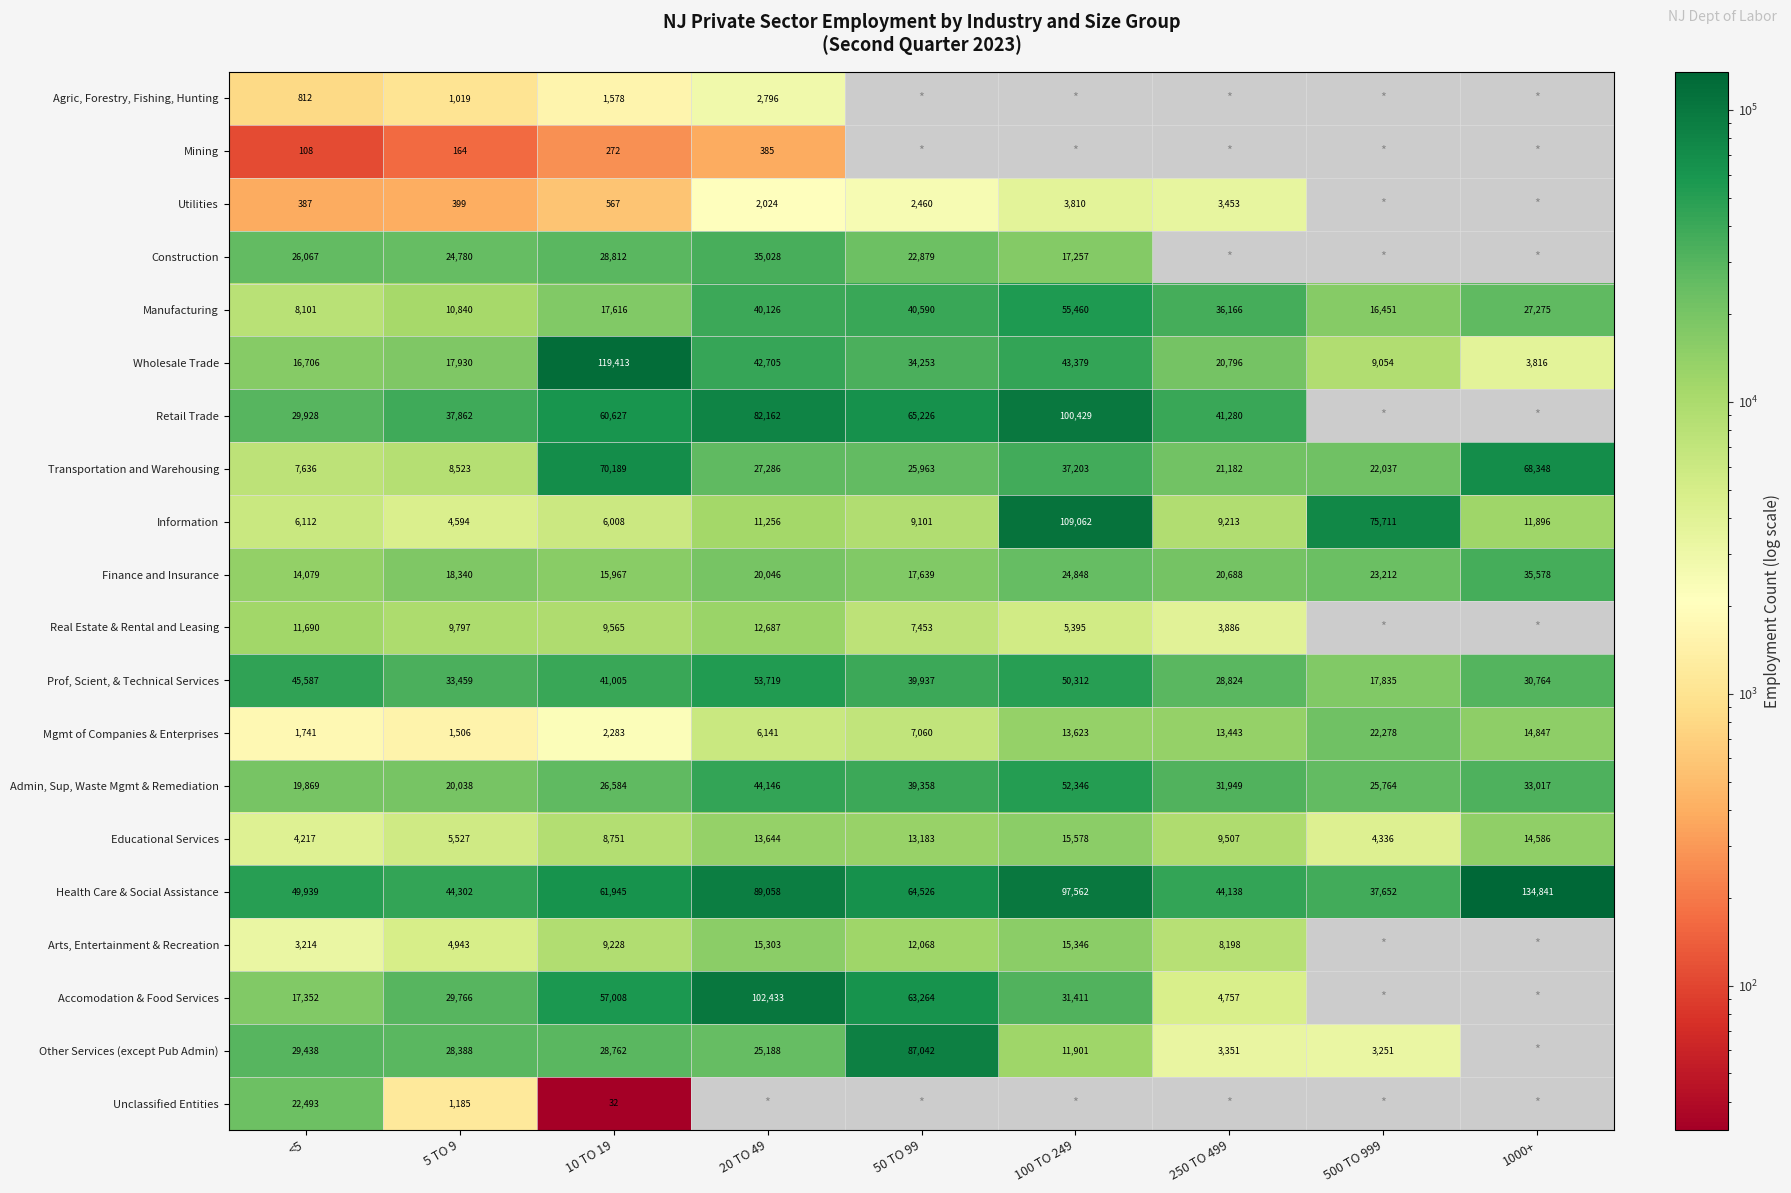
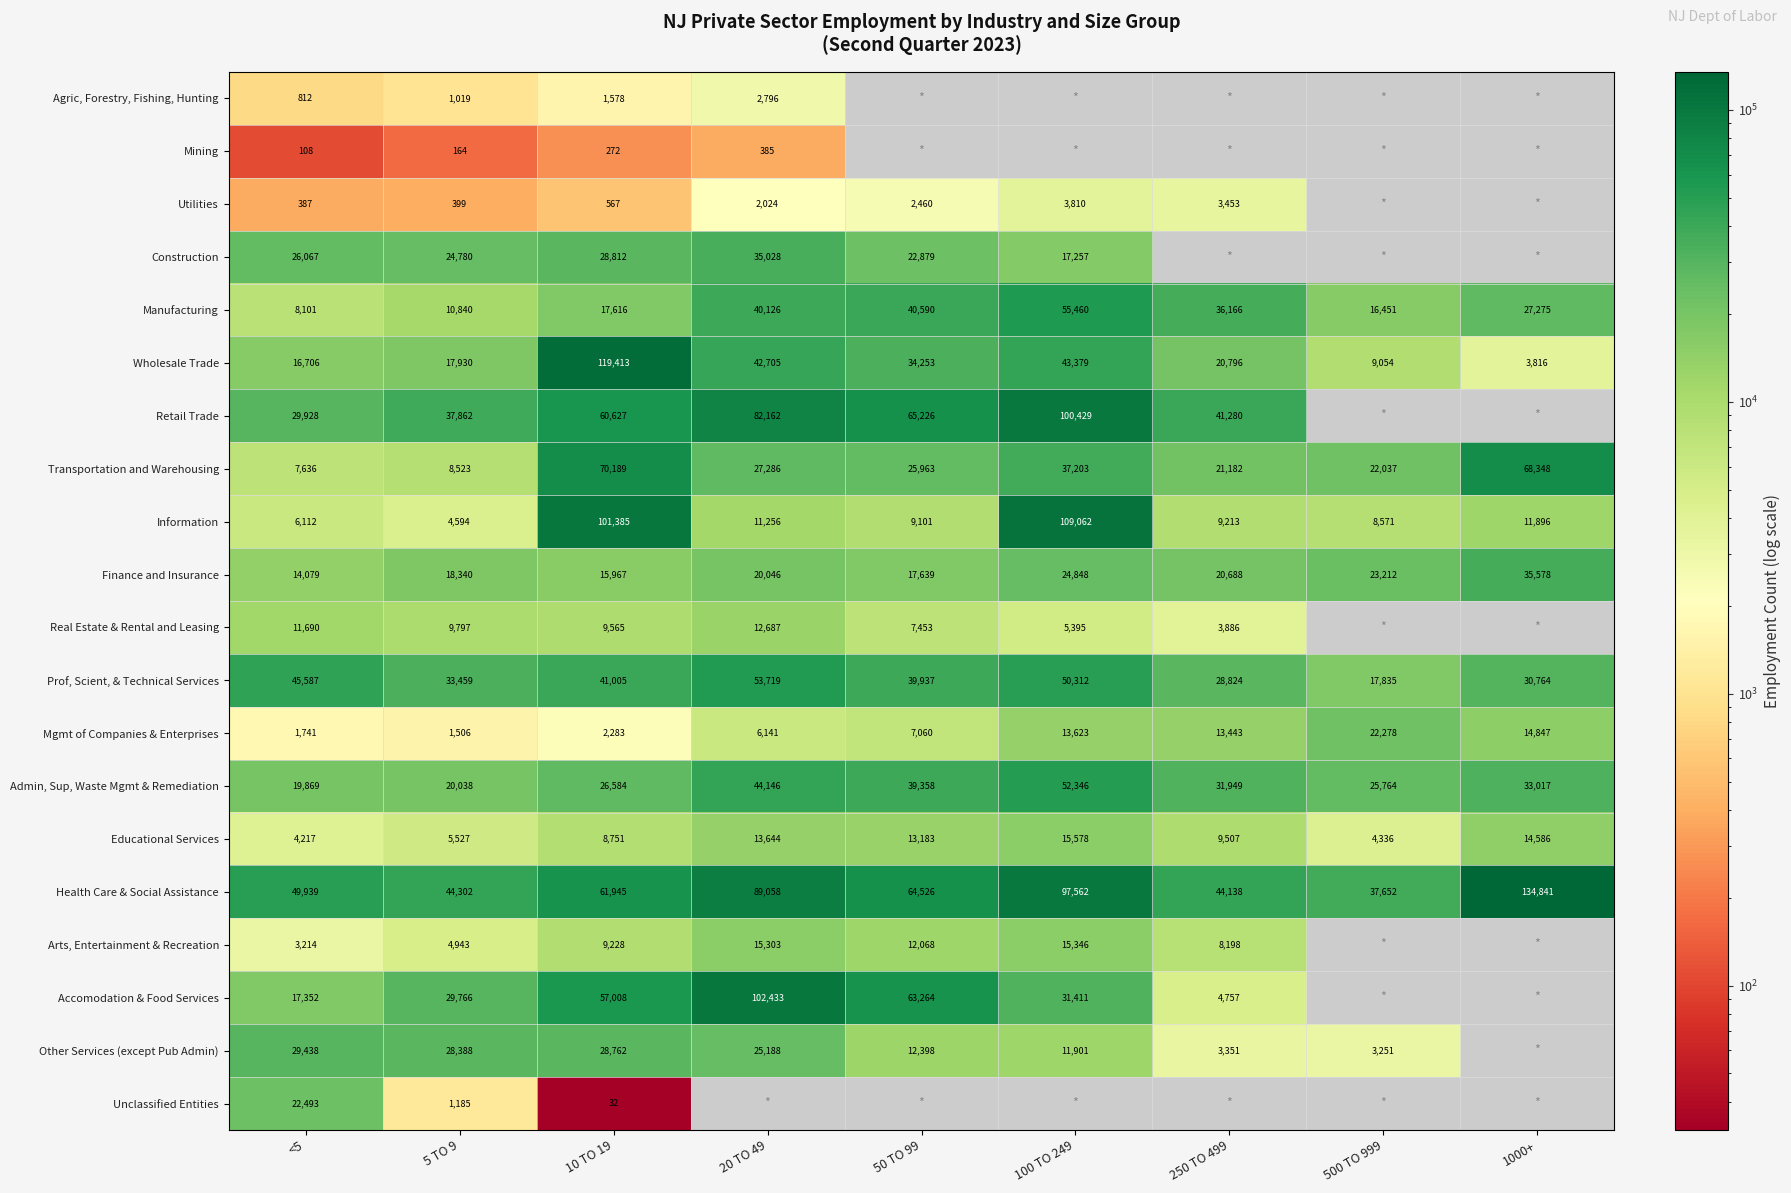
  {
    "Agric, Forestry, Fishing, Hunting": {
      "<5": "812",
      "5 TO 9": "1,019",
      "10 TO 19": "1,578",
      "20 TO 49": "2,796"
    },
    "Mining": {
      "<5": "108",
      "5 TO 9": "164",
      "10 TO 19": "272",
      "20 TO 49": "385"
    },
    "Utilities": {
      "<5": "387",
      "5 TO 9": "399",
      "10 TO 19": "567",
      "20 TO 49": "2,024",
      "50 TO 99": "2,460",
      "100 TO 249": "3,810",
      "250 TO 499": "3,453"
    },
    "Construction": {
      "<5": "26,067",
      "5 TO 9": "24,780",
      "10 TO 19": "28,812",
      "20 TO 49": "35,028",
      "50 TO 99": "22,879",
      "100 TO 249": "17,257"
    },
    "Manufacturing": {
      "<5": "8,101",
      "5 TO 9": "10,840",
      "10 TO 19": "17,616",
      "20 TO 49": "40,126",
      "50 TO 99": "40,590",
      "100 TO 249": "55,460",
      "250 TO 499": "36,166",
      "500 TO 999": "16,451",
      "1000+": "27,275"
    },
    "Wholesale Trade": {
      "<5": "16,706",
      "5 TO 9": "17,930",
      "10 TO 19": "119,413",
      "20 TO 49": "42,705",
      "50 TO 99": "34,253",
      "100 TO 249": "43,379",
      "250 TO 499": "20,796",
      "500 TO 999": "9,054",
      "1000+": "3,816"
    },
    "Retail Trade": {
      "<5": "29,928",
      "5 TO 9": "37,862",
      "10 TO 19": "60,627",
      "20 TO 49": "82,162",
      "50 TO 99": "65,226",
      "100 TO 249": "100,429",
      "250 TO 499": "41,280"
    },
    "Transportation and Warehousing": {
      "<5": "7,636",
      "5 TO 9": "8,523",
      "10 TO 19": "70,189",
      "20 TO 49": "27,286",
      "50 TO 99": "25,963",
      "100 TO 249": "37,203",
      "250 TO 499": "21,182",
      "500 TO 999": "22,037",
      "1000+": "68,348"
    },
    "Information": {
      "<5": "6,112",
      "5 TO 9": "4,594",
-     "10 TO 19": "6,008",
+     "10 TO 19": "101,385",
      "20 TO 49": "11,256",
      "50 TO 99": "9,101",
      "100 TO 249": "109,062",
      "250 TO 499": "9,213",
-     "500 TO 999": "75,711",
+     "500 TO 999": "8,571",
      "1000+": "11,896"
    },
    "Finance and Insurance": {
      "<5": "14,079",
      "5 TO 9": "18,340",
      "10 TO 19": "15,967",
      "20 TO 49": "20,046",
      "50 TO 99": "17,639",
      "100 TO 249": "24,848",
      "250 TO 499": "20,688",
      "500 TO 999": "23,212",
      "1000+": "35,578"
    },
    "Real Estate & Rental and Leasing": {
      "<5": "11,690",
      "5 TO 9": "9,797",
      "10 TO 19": "9,565",
      "20 TO 49": "12,687",
      "50 TO 99": "7,453",
      "100 TO 249": "5,395",
      "250 TO 499": "3,886"
    },
    "Prof, Scient, & Technical Services": {
      "<5": "45,587",
      "5 TO 9": "33,459",
      "10 TO 19": "41,005",
      "20 TO 49": "53,719",
      "50 TO 99": "39,937",
      "100 TO 249": "50,312",
      "250 TO 499": "28,824",
      "500 TO 999": "17,835",
      "1000+": "30,764"
    },
    "Mgmt of Companies & Enterprises": {
      "<5": "1,741",
      "5 TO 9": "1,506",
      "10 TO 19": "2,283",
      "20 TO 49": "6,141",
      "50 TO 99": "7,060",
      "100 TO 249": "13,623",
      "250 TO 499": "13,443",
      "500 TO 999": "22,278",
      "1000+": "14,847"
    },
    "Admin, Sup, Waste Mgmt & Remediation": {
      "<5": "19,869",
      "5 TO 9": "20,038",
      "10 TO 19": "26,584",
      "20 TO 49": "44,146",
      "50 TO 99": "39,358",
      "100 TO 249": "52,346",
      "250 TO 499": "31,949",
      "500 TO 999": "25,764",
      "1000+": "33,017"
    },
    "Educational Services": {
      "<5": "4,217",
      "5 TO 9": "5,527",
      "10 TO 19": "8,751",
      "20 TO 49": "13,644",
      "50 TO 99": "13,183",
      "100 TO 249": "15,578",
      "250 TO 499": "9,507",
      "500 TO 999": "4,336",
      "1000+": "14,586"
    },
    "Health Care & Social Assistance": {
      "<5": "49,939",
      "5 TO 9": "44,302",
      "10 TO 19": "61,945",
      "20 TO 49": "89,058",
      "50 TO 99": "64,526",
      "100 TO 249": "97,562",
      "250 TO 499": "44,138",
      "500 TO 999": "37,652",
      "1000+": "134,841"
    },
    "Arts, Entertainment & Recreation": {
      "<5": "3,214",
      "5 TO 9": "4,943",
      "10 TO 19": "9,228",
      "20 TO 49": "15,303",
      "50 TO 99": "12,068",
      "100 TO 249": "15,346",
      "250 TO 499": "8,198"
    },
    "Accomodation & Food Services": {
      "<5": "17,352",
      "5 TO 9": "29,766",
      "10 TO 19": "57,008",
      "20 TO 49": "102,433",
      "50 TO 99": "63,264",
      "100 TO 249": "31,411",
      "250 TO 499": "4,757"
    },
    "Other Services (except Pub Admin)": {
      "<5": "29,438",
      "5 TO 9": "28,388",
      "10 TO 19": "28,762",
      "20 TO 49": "25,188",
-     "50 TO 99": "87,042",
+     "50 TO 99": "12,398",
      "100 TO 249": "11,901",
      "250 TO 499": "3,351",
      "500 TO 999": "3,251"
    },
    "Unclassified Entities": {
      "<5": "22,493",
      "5 TO 9": "1,185",
      "10 TO 19": "32"
    }
  }
